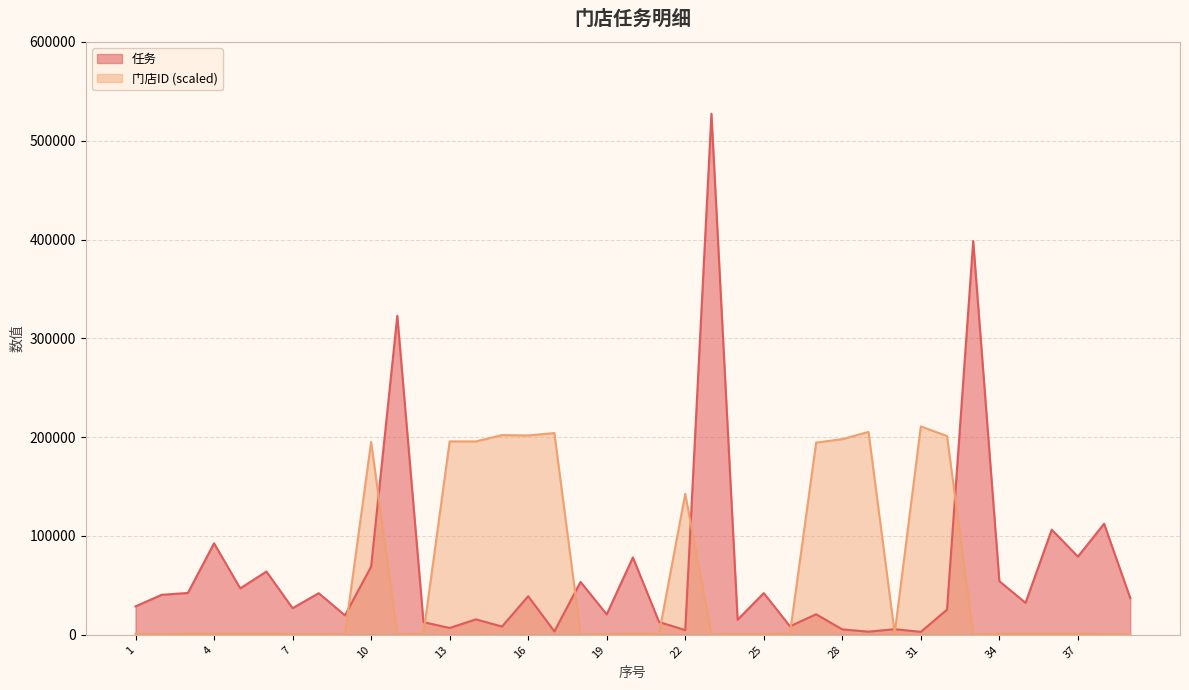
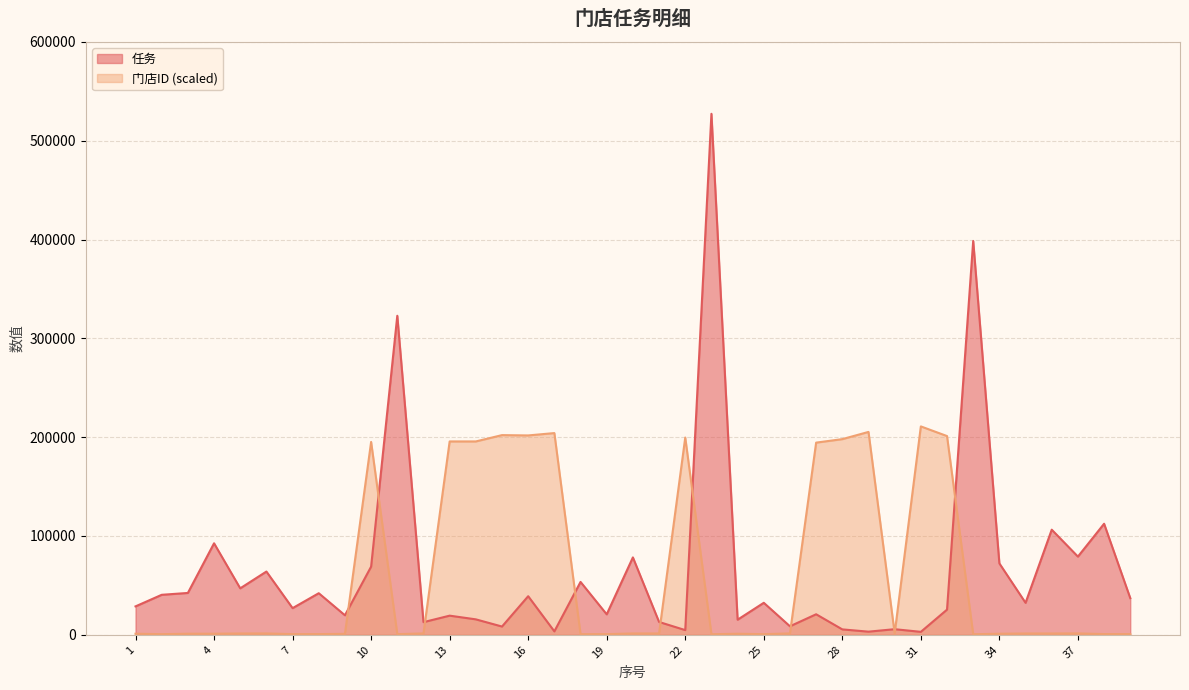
  {
    "任务": {
      "1": 30000,
      "4": 90000,
      "7": 30000,
      "10": 70000,
-     "13": 10000,
+     "13": 20000,
      "16": 40000,
      "19": 20000,
      "22": 0,
-     "25": 40000,
+     "25": 30000,
      "28": 10000,
      "31": 0,
-     "34": 50000,
+     "34": 70000,
      "37": 80000
    },
    "门店ID (scaled)": {
      "1": 0,
      "4": 0,
      "7": 0,
      "10": 200000,
      "13": 200000,
      "16": 200000,
      "19": 0,
-     "22": 140000,
+     "22": 200000,
      "25": 0,
      "28": 200000,
      "31": 210000,
      "34": 0,
      "37": 0
    }
  }
